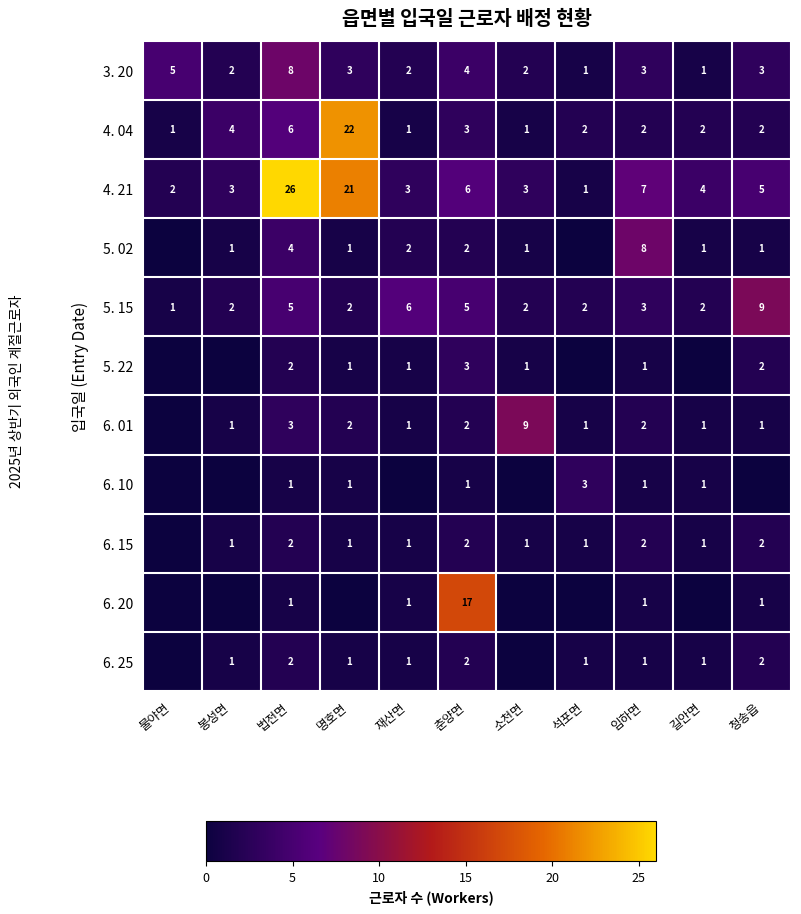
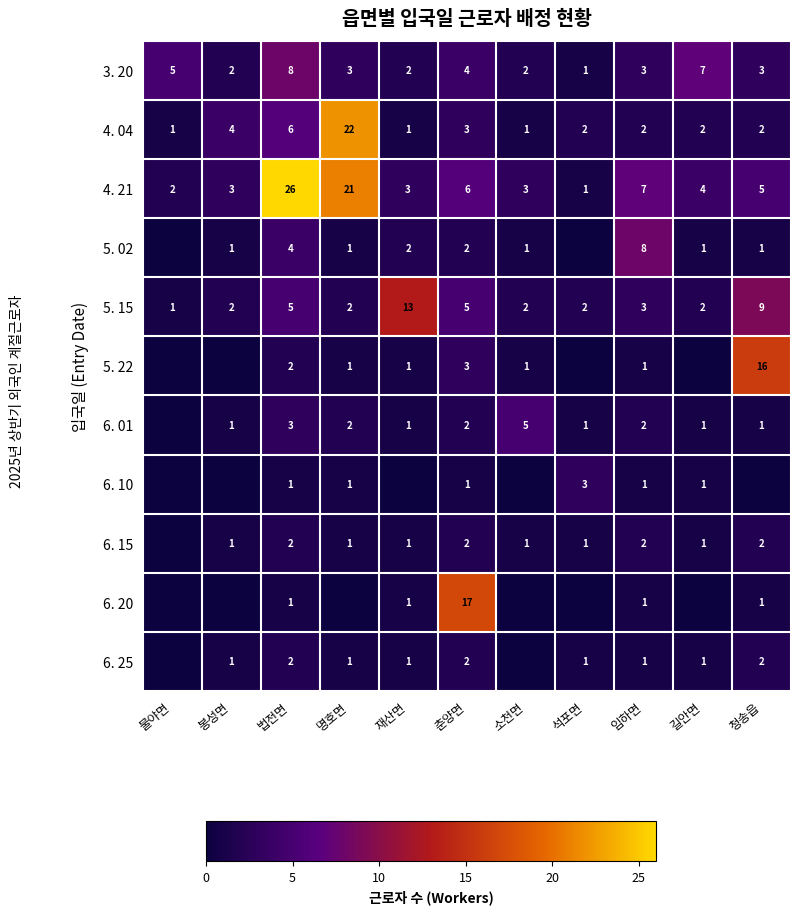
  {
    "3. 20": {
      "물야면": 5,
      "봉성면": 2,
      "법전면": 8,
      "명호면": 3,
      "재산면": 2,
      "춘양면": 4,
      "소천면": 2,
      "석포면": 1,
      "임하면": 3,
-     "길안면": 1,
+     "길안면": 7,
      "청송읍": 3
    },
    "4. 04": {
      "물야면": 1,
      "봉성면": 4,
      "법전면": 6,
      "명호면": 22,
      "재산면": 1,
      "춘양면": 3,
      "소천면": 1,
      "석포면": 2,
      "임하면": 2,
      "길안면": 2,
      "청송읍": 2
    },
    "4. 21": {
      "물야면": 2,
      "봉성면": 3,
      "법전면": 26,
      "명호면": 21,
      "재산면": 3,
      "춘양면": 6,
      "소천면": 3,
      "석포면": 1,
      "임하면": 7,
      "길안면": 4,
      "청송읍": 5
    },
    "5. 02": {
      "봉성면": 1,
      "법전면": 4,
      "명호면": 1,
      "재산면": 2,
      "춘양면": 2,
      "소천면": 1,
      "임하면": 8,
      "길안면": 1,
      "청송읍": 1
    },
    "5. 15": {
      "물야면": 1,
      "봉성면": 2,
      "법전면": 5,
      "명호면": 2,
-     "재산면": 6,
+     "재산면": 13,
      "춘양면": 5,
      "소천면": 2,
      "석포면": 2,
      "임하면": 3,
      "길안면": 2,
      "청송읍": 9
    },
    "5. 22": {
      "법전면": 2,
      "명호면": 1,
      "재산면": 1,
      "춘양면": 3,
      "소천면": 1,
      "임하면": 1,
-     "청송읍": 2
+     "청송읍": 16
    },
    "6. 01": {
      "봉성면": 1,
      "법전면": 3,
      "명호면": 2,
      "재산면": 1,
      "춘양면": 2,
-     "소천면": 9,
+     "소천면": 5,
      "석포면": 1,
      "임하면": 2,
      "길안면": 1,
      "청송읍": 1
    },
    "6. 10": {
      "법전면": 1,
      "명호면": 1,
      "춘양면": 1,
      "석포면": 3,
      "임하면": 1,
      "길안면": 1
    },
    "6. 15": {
      "봉성면": 1,
      "법전면": 2,
      "명호면": 1,
      "재산면": 1,
      "춘양면": 2,
      "소천면": 1,
      "석포면": 1,
      "임하면": 2,
      "길안면": 1,
      "청송읍": 2
    },
    "6. 20": {
      "법전면": 1,
      "재산면": 1,
      "춘양면": 17,
      "임하면": 1,
      "청송읍": 1
    },
    "6. 25": {
      "봉성면": 1,
      "법전면": 2,
      "명호면": 1,
      "재산면": 1,
      "춘양면": 2,
      "석포면": 1,
      "임하면": 1,
      "길안면": 1,
      "청송읍": 2
    }
  }
